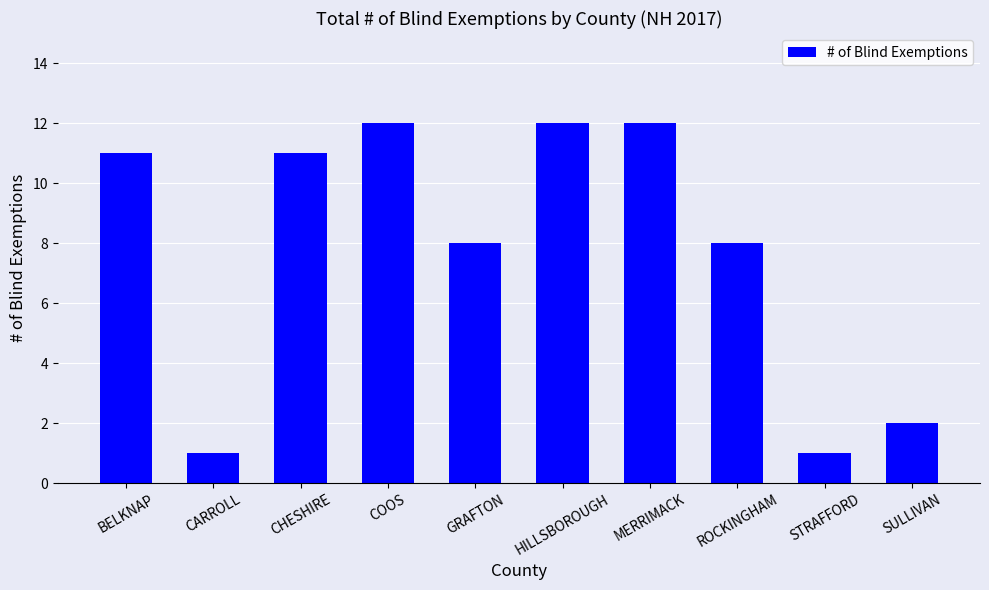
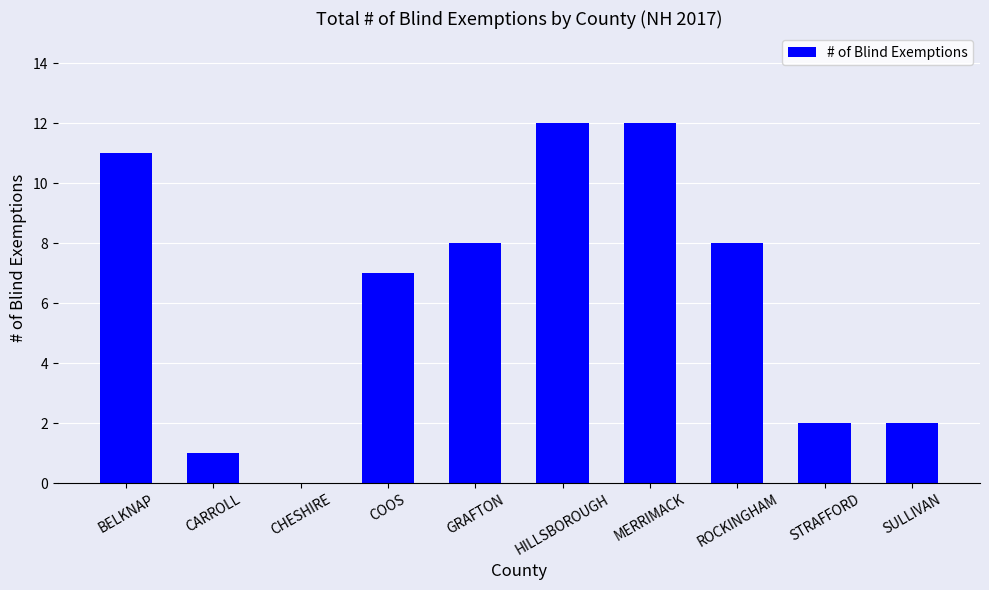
  {
    "BELKNAP": 11,
    "CARROLL": 1,
-   "CHESHIRE": 11,
-   "COOS": 12,
+   "CHESHIRE": 0,
+   "COOS": 7,
    "GRAFTON": 8,
    "HILLSBOROUGH": 12,
    "MERRIMACK": 12,
    "ROCKINGHAM": 8,
-   "STRAFFORD": 1,
+   "STRAFFORD": 2,
    "SULLIVAN": 2
  }
